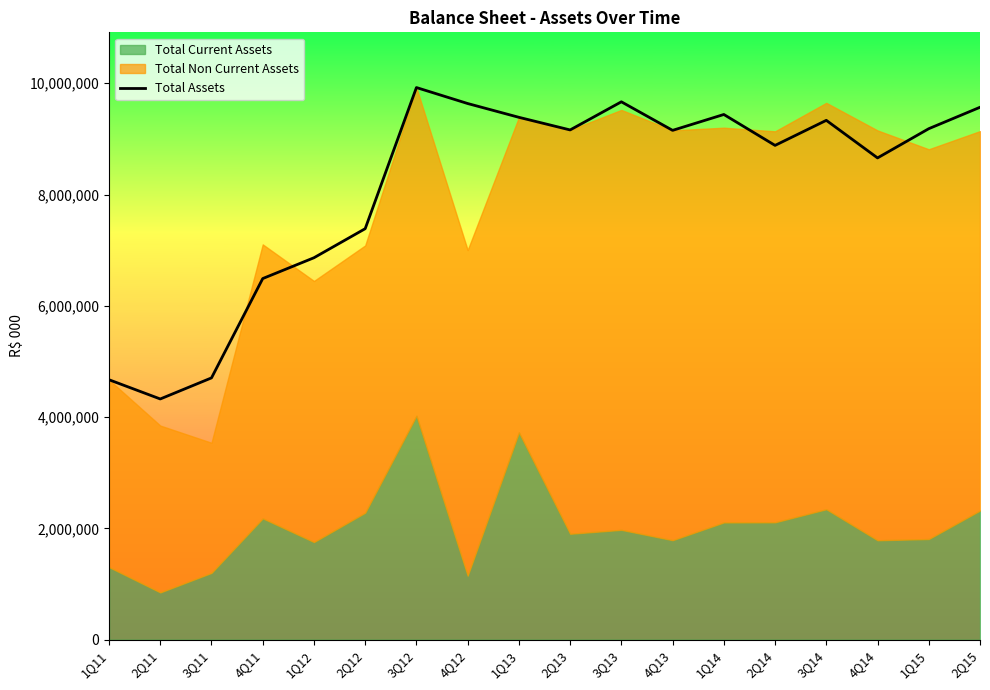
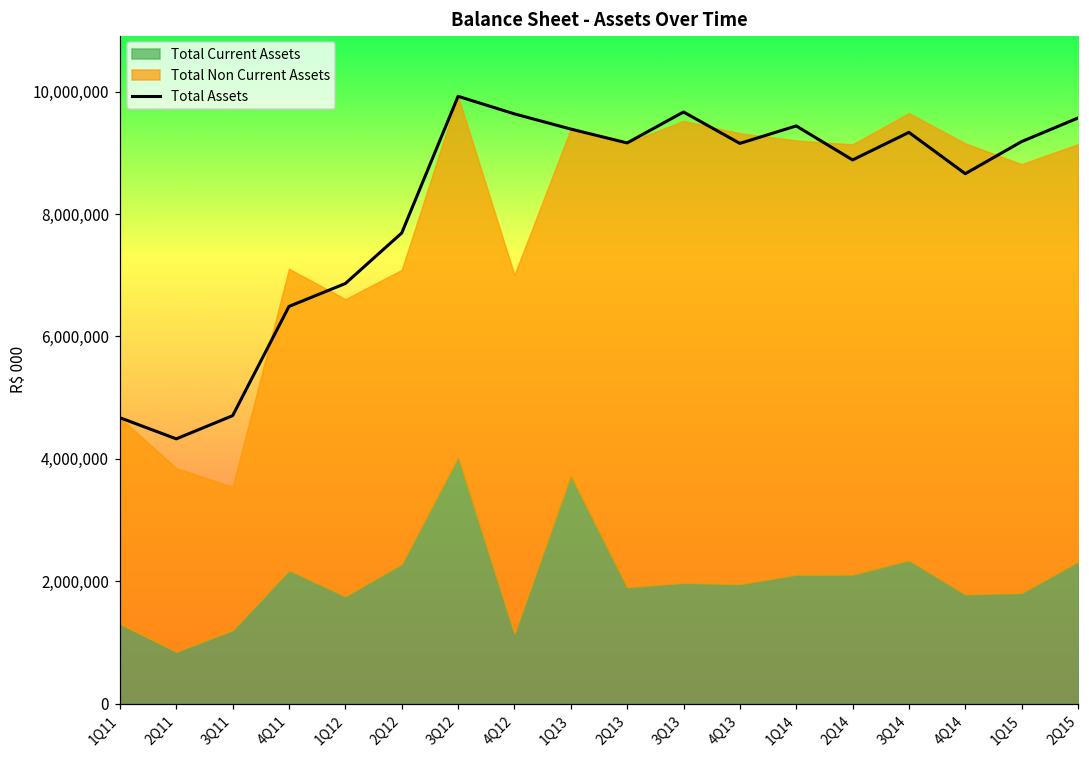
  {
    "Total Current Assets": {
      "1Q11": "1,300,000",
      "2Q11": "800,000",
      "3Q11": "1,200,000",
      "4Q11": "2,200,000",
      "1Q12": "1,800,000",
      "2Q12": "2,300,000",
      "3Q12": "4,000,000",
      "4Q12": "1,200,000",
      "1Q13": "3,700,000",
      "2Q13": "1,900,000",
      "3Q13": "2,000,000",
-     "4Q13": "1,800,000",
+     "4Q13": "2,000,000",
      "1Q14": "2,100,000",
      "2Q14": "2,100,000",
      "3Q14": "2,300,000",
      "4Q14": "1,800,000",
      "1Q15": "1,800,000",
      "2Q15": "2,300,000"
    },
    "Total Assets": {
      "2Q11": "4,300,000",
      "3Q11": "4,700,000",
      "4Q11": "6,500,000",
      "1Q12": "6,900,000",
-     "2Q12": "7,400,000",
+     "2Q12": "7,700,000",
      "4Q12": "9,600,000",
      "3Q13": "9,700,000",
      "1Q14": "9,400,000",
      "2Q14": "8,900,000",
      "3Q14": "9,300,000",
      "4Q14": "8,700,000",
      "1Q15": "9,200,000",
      "2Q15": "9,600,000"
    },
    "Total Non Current Assets": {
      "2Q11": "3,000,000",
      "3Q11": "2,300,000",
      "4Q11": "4,900,000",
-     "1Q12": "4,700,000",
+     "1Q12": "4,900,000",
      "2Q12": "4,800,000",
      "4Q12": "5,900,000",
      "3Q13": "7,500,000",
      "1Q14": "7,100,000",
      "2Q14": "7,000,000",
      "3Q14": "7,300,000",
      "4Q14": "7,400,000",
      "1Q15": "7,000,000",
      "2Q15": "6,800,000"
    }
  }
